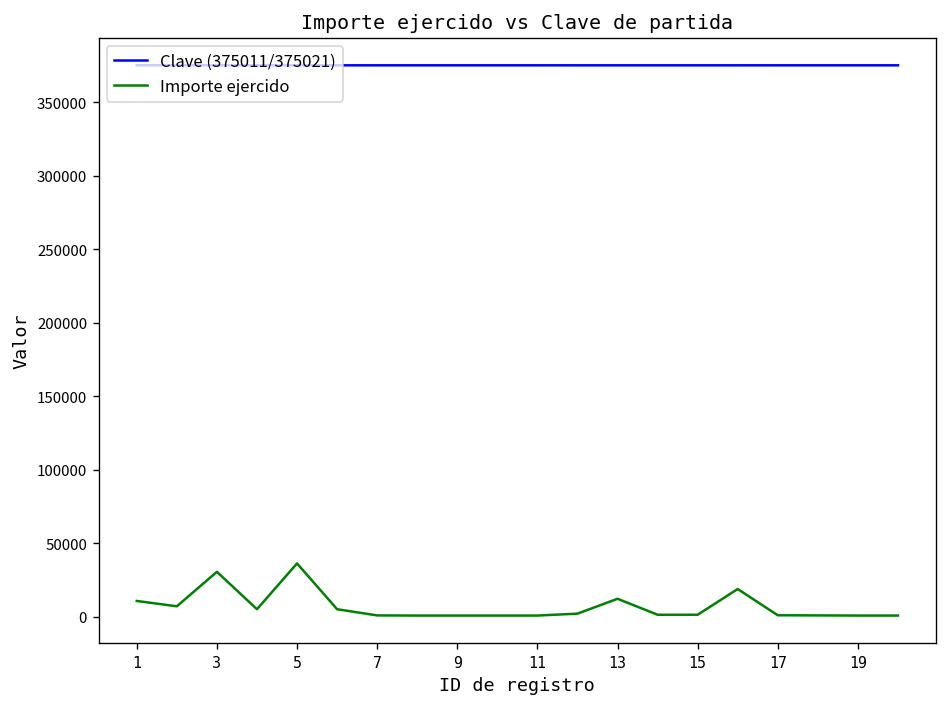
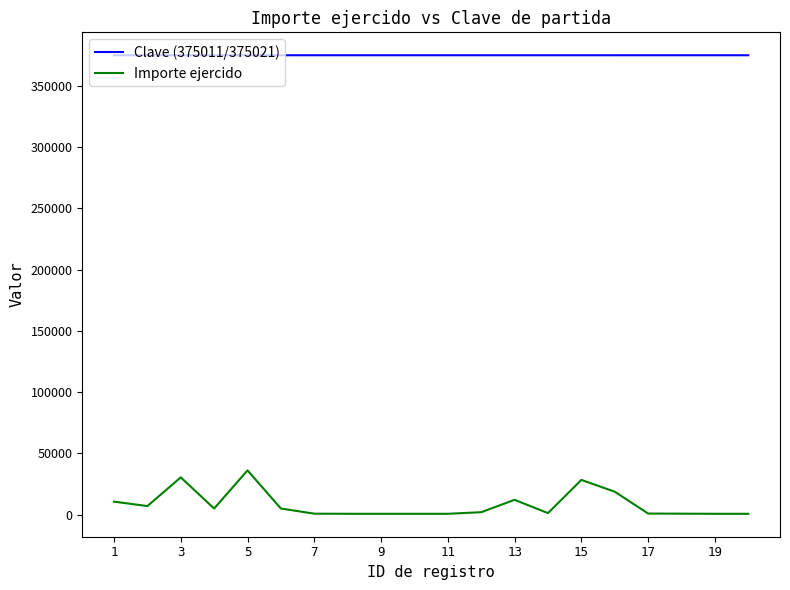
  {
    "Clave (375011/375021)": {
      "7": 375000,
      "9": 375000,
      "11": 375000,
      "13": 375000,
      "15": 375000,
      "17": 375000,
      "19": 375000
    },
    "Importe ejercido": {
      "1": 11000,
      "3": 30000,
      "5": 36000,
      "7": 1000,
      "9": 1000,
      "11": 1000,
      "13": 12000,
-     "15": 1000,
+     "15": 28000,
      "17": 1000,
      "19": 1000
    }
  }
